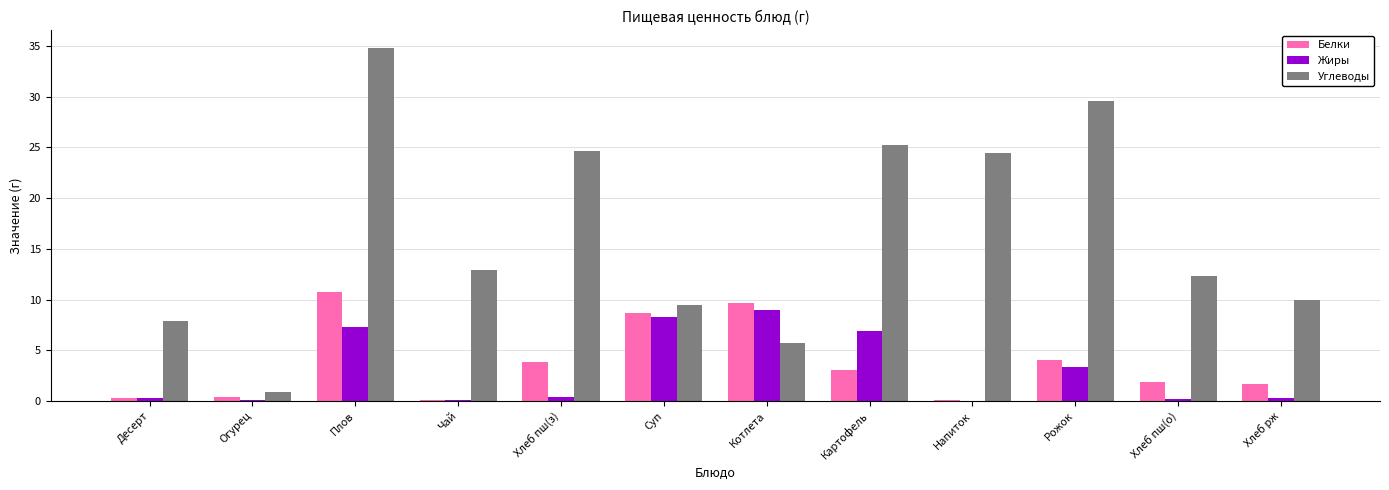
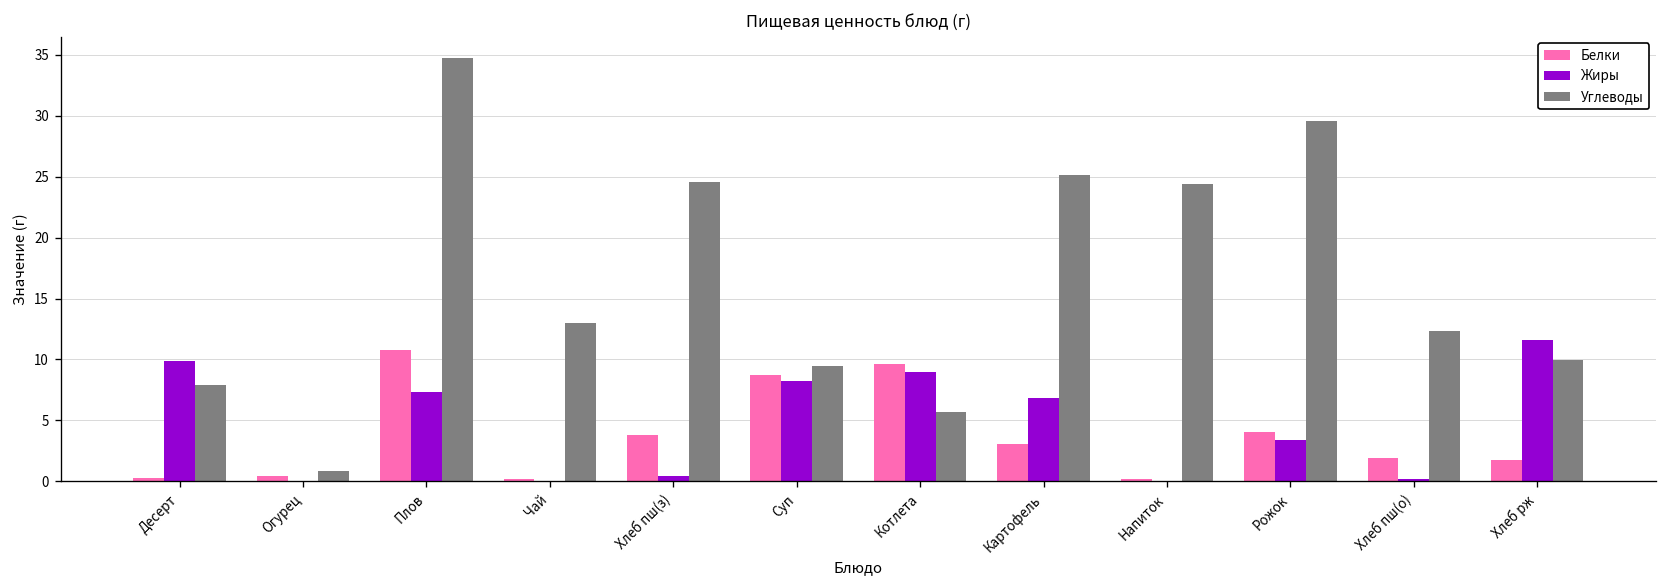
  {
    "Белки": {
      "Десерт": 0.3,
      "Огурец": 0.4,
      "Плов": 10.7,
      "Хлеб пш(з)": 3.8,
      "Суп": 8.7,
      "Котлета": 9.7,
      "Картофель": 3.1,
      "Рожок": 4.0,
      "Хлеб пш(о)": 1.9,
      "Хлеб рж": 1.7
    },
    "Жиры": {
-     "Десерт": 0.3,
+     "Десерт": 9.9,
      "Плов": 7.3,
      "Хлеб пш(з)": 0.4,
      "Суп": 8.3,
      "Котлета": 8.9,
      "Картофель": 6.9,
      "Рожок": 3.4,
-     "Хлеб рж": 0.3
+     "Хлеб рж": 11.6
    },
    "Углеводы": {
      "Десерт": 7.9,
      "Огурец": 0.9,
      "Плов": 34.8,
      "Чай": 13.0,
      "Хлеб пш(з)": 24.6,
      "Суп": 9.5,
      "Котлета": 5.7,
      "Картофель": 25.2,
      "Напиток": 24.4,
      "Рожок": 29.6,
      "Хлеб пш(о)": 12.3,
      "Хлеб рж": 10.0
    }
  }
